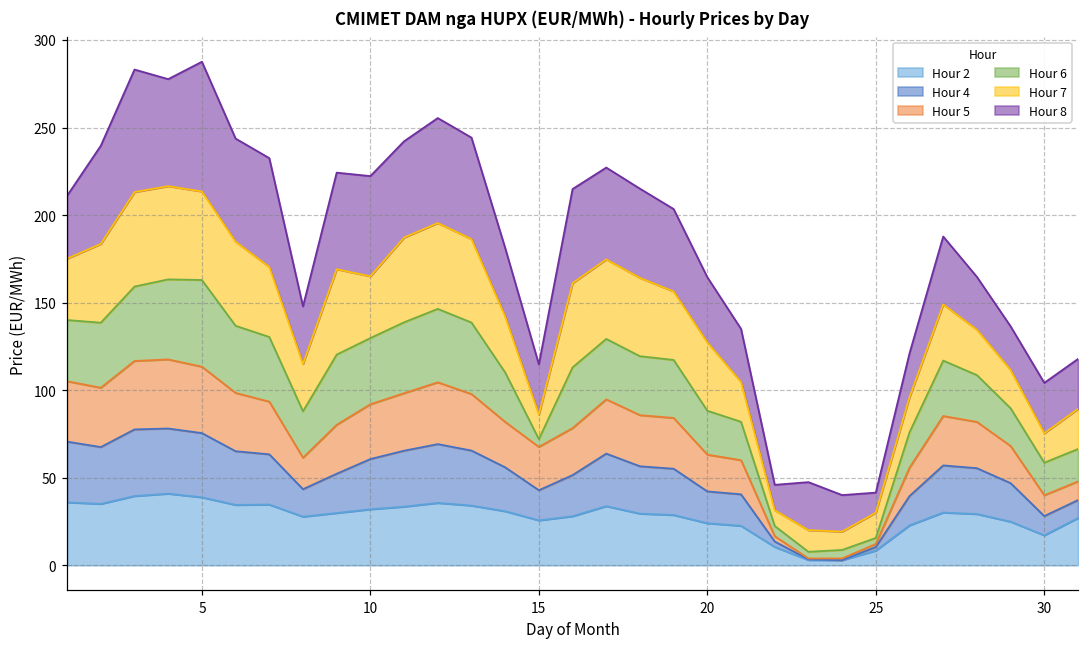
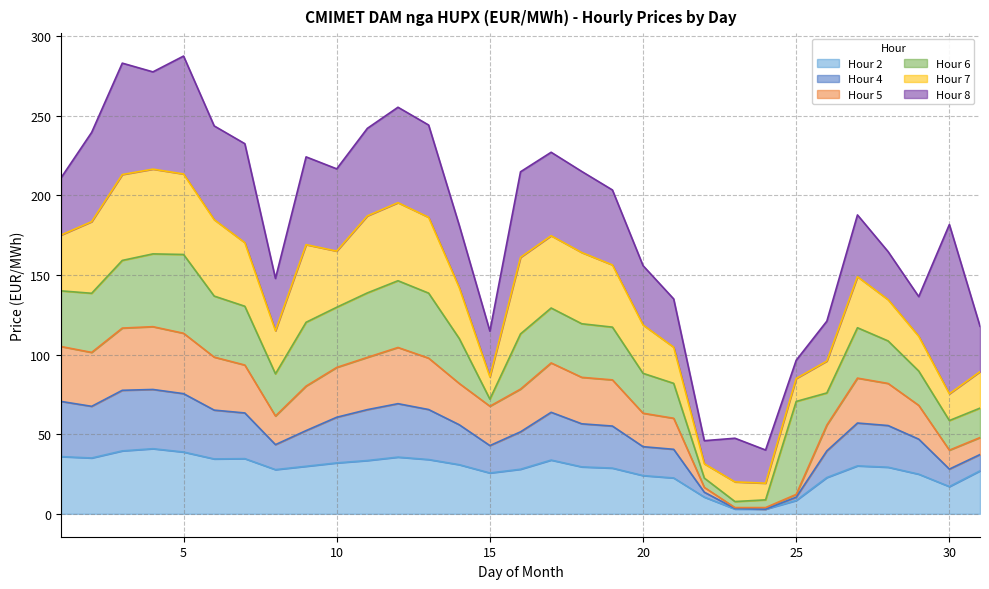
  {
    "Hour 5": {
      "5": 38,
      "10": 31,
      "15": 25,
      "20": 21,
      "25": 2,
      "30": 12
    },
    "Hour 6": {
      "5": 50,
      "10": 38,
      "15": 4,
      "20": 25,
-     "25": 3,
+     "25": 58,
      "30": 19
    },
    "Hour 7": {
      "5": 51,
      "10": 35,
      "15": 14,
-     "20": 39,
+     "20": 30,
      "25": 14,
      "30": 17
    },
    "Hour 8": {
      "5": 74,
-     "10": 57,
+     "10": 52,
      "15": 29,
      "20": 37,
      "25": 11,
-     "30": 29
+     "30": 106
    }
  }
